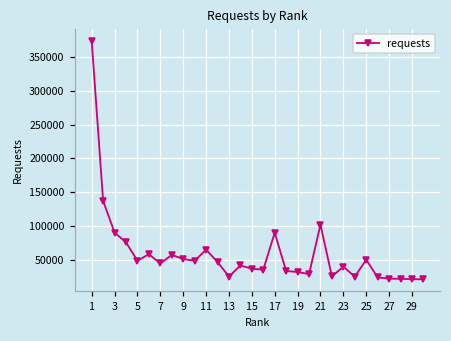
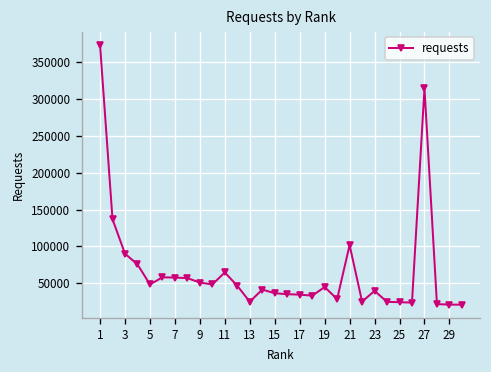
  {
    "1": 370000,
    "3": 90000,
    "5": 50000,
-   "7": 40000,
+   "7": 60000,
    "9": 50000,
    "11": 60000,
    "13": 20000,
    "15": 40000,
-   "17": 90000,
-   "19": 30000,
+   "17": 30000,
+   "19": 40000,
    "21": 100000,
    "23": 40000,
-   "25": 50000,
-   "27": 20000,
+   "25": 20000,
+   "27": 310000,
    "29": 20000
  }
